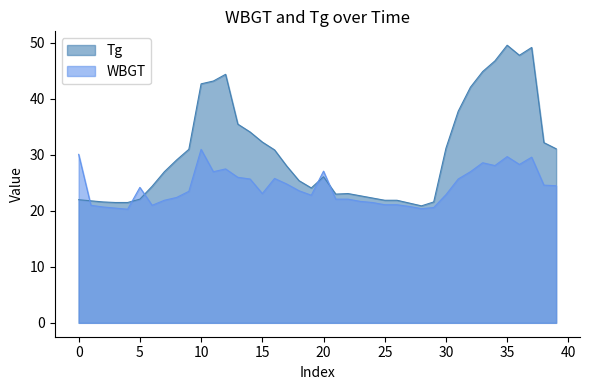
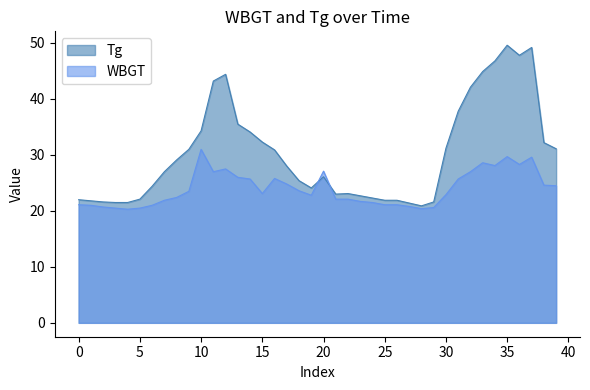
  {
    "Tg": {
      "0": 22,
      "5": 22,
-     "10": 43,
+     "10": 34,
      "15": 32,
      "20": 26,
      "25": 22,
      "30": 31,
      "35": 50
    },
    "WBGT": {
-     "0": 30,
-     "5": 24,
+     "0": 21,
+     "5": 21,
      "10": 31,
      "15": 23,
      "20": 27,
      "25": 21,
      "30": 23,
      "35": 30
    }
  }
